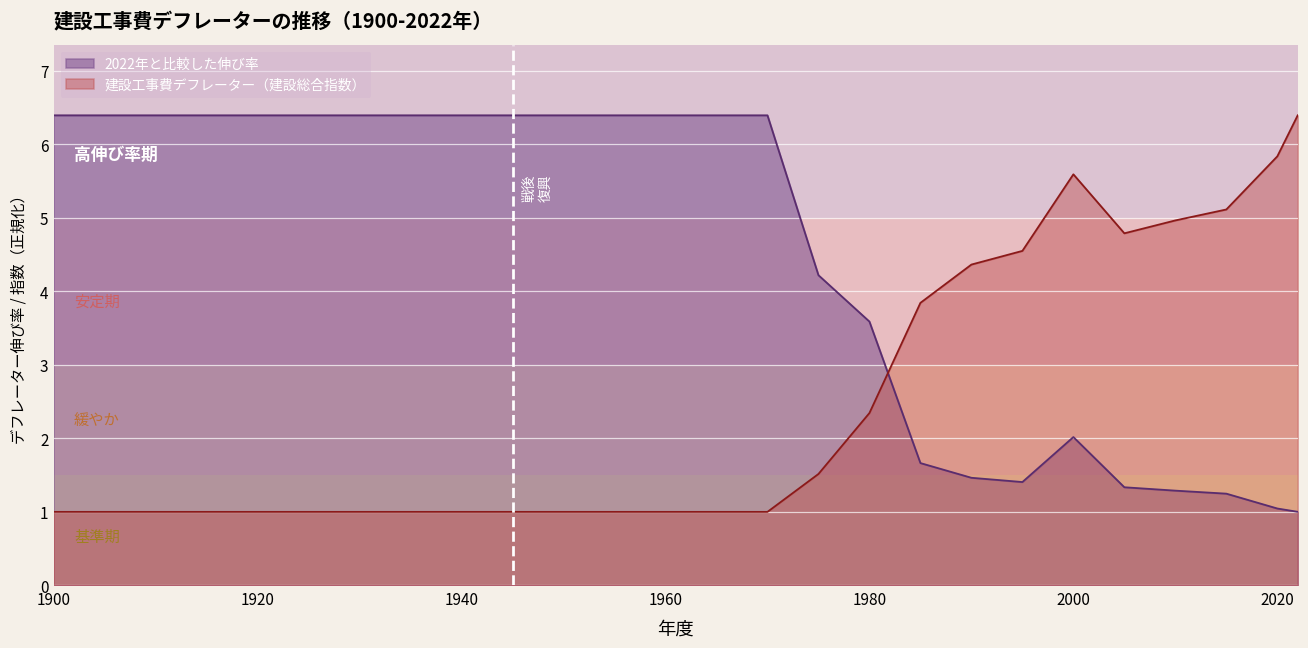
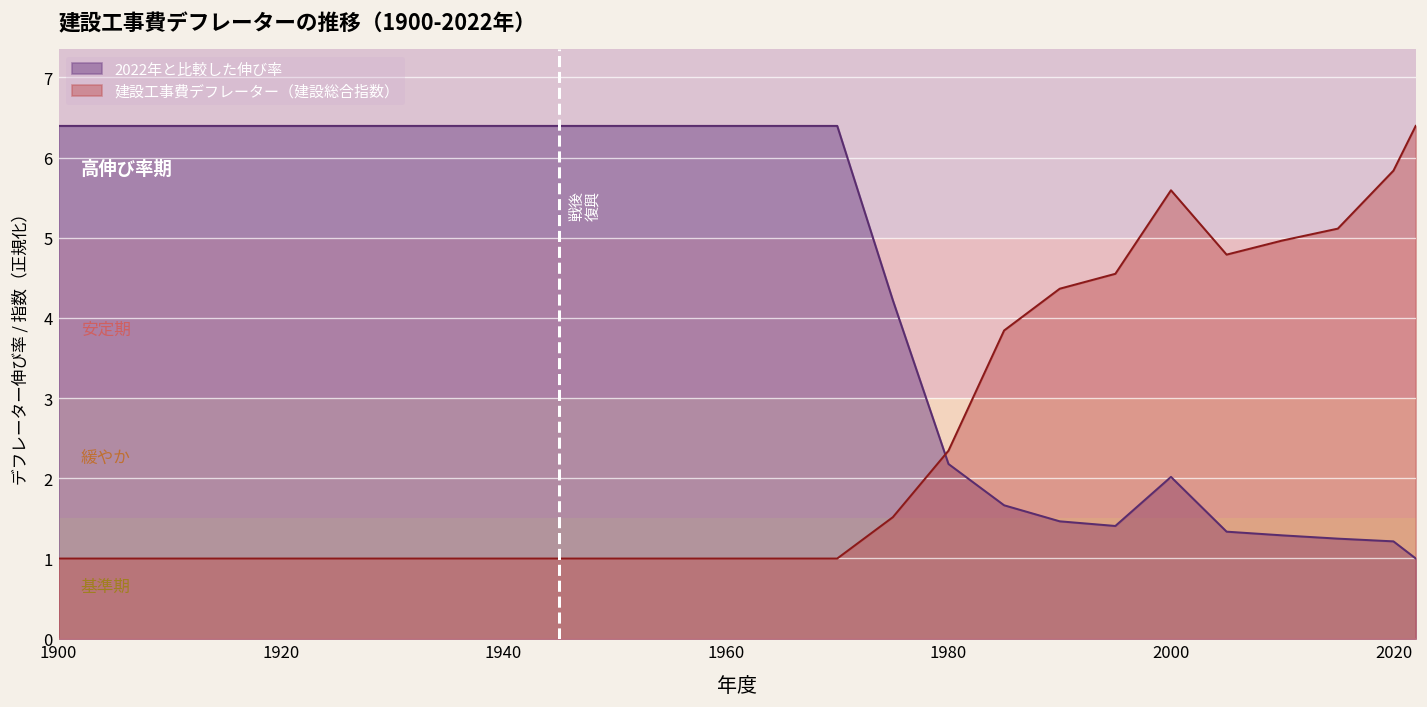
  {
    "2022年と比較した伸び率": {
      "1900": 6.4,
      "1920": 6.4,
      "1940": 6.4,
      "1960": 6.4,
-     "1980": 3.6,
+     "1980": 2.2,
      "2000": 2.0,
-     "2020": 1.0
+     "2020": 1.2
    },
    "建設工事費デフレーター（建設総合指数）": {
      "1900": 1.0,
      "1920": 1.0,
      "1940": 1.0,
      "1960": 1.0,
      "1980": 2.3,
      "2000": 5.6,
      "2020": 5.8
    }
  }
